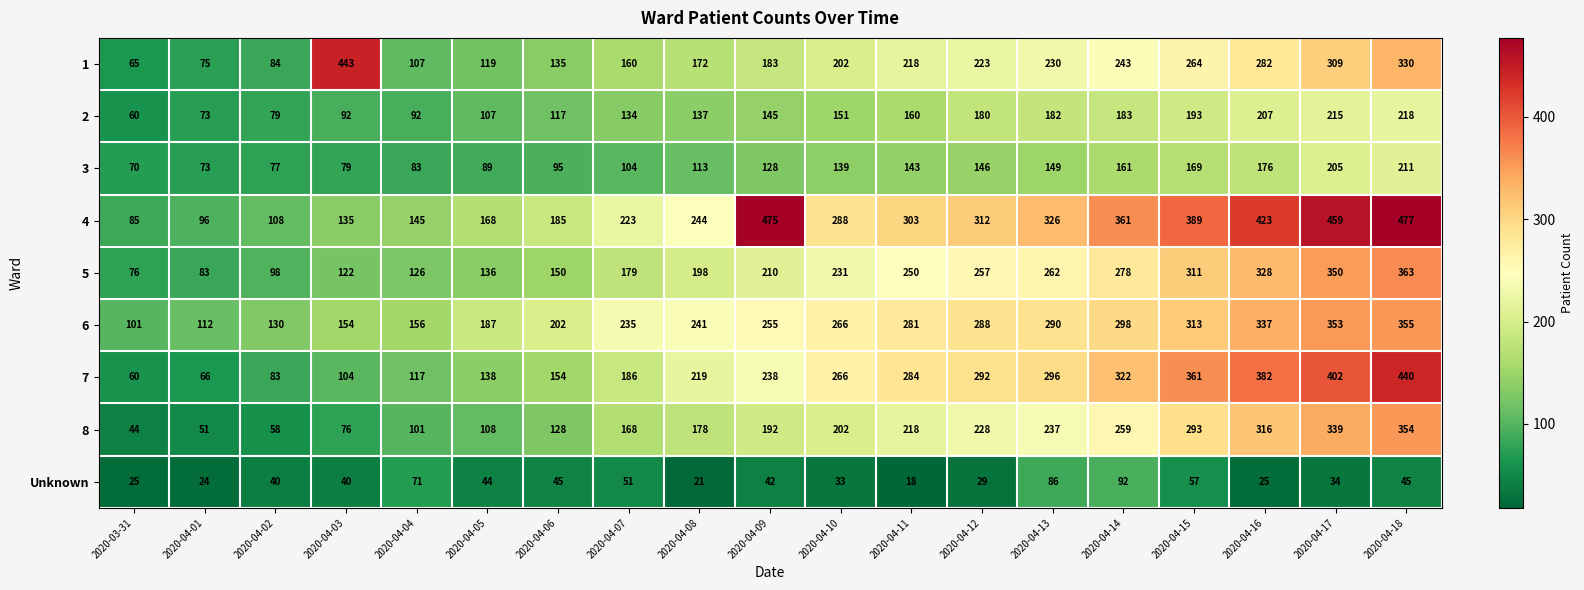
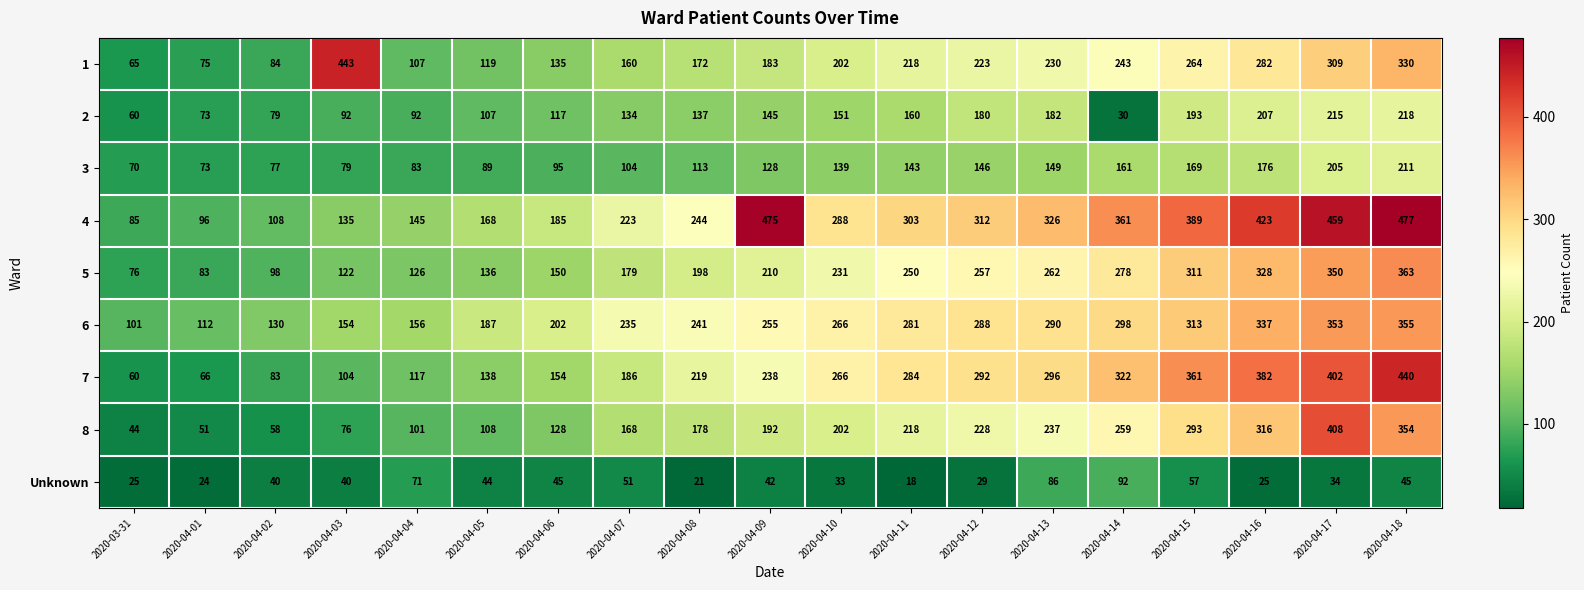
  {
    "1": {
      "2020-03-31": 65,
      "2020-04-01": 75,
      "2020-04-02": 84,
      "2020-04-03": 443,
      "2020-04-04": 107,
      "2020-04-05": 119,
      "2020-04-06": 135,
      "2020-04-07": 160,
      "2020-04-08": 172,
      "2020-04-09": 183,
      "2020-04-10": 202,
      "2020-04-11": 218,
      "2020-04-12": 223,
      "2020-04-13": 230,
      "2020-04-14": 243,
      "2020-04-15": 264,
      "2020-04-16": 282,
      "2020-04-17": 309,
      "2020-04-18": 330
    },
    "2": {
      "2020-03-31": 60,
      "2020-04-01": 73,
      "2020-04-02": 79,
      "2020-04-03": 92,
      "2020-04-04": 92,
      "2020-04-05": 107,
      "2020-04-06": 117,
      "2020-04-07": 134,
      "2020-04-08": 137,
      "2020-04-09": 145,
      "2020-04-10": 151,
      "2020-04-11": 160,
      "2020-04-12": 180,
      "2020-04-13": 182,
-     "2020-04-14": 183,
+     "2020-04-14": 30,
      "2020-04-15": 193,
      "2020-04-16": 207,
      "2020-04-17": 215,
      "2020-04-18": 218
    },
    "3": {
      "2020-03-31": 70,
      "2020-04-01": 73,
      "2020-04-02": 77,
      "2020-04-03": 79,
      "2020-04-04": 83,
      "2020-04-05": 89,
      "2020-04-06": 95,
      "2020-04-07": 104,
      "2020-04-08": 113,
      "2020-04-09": 128,
      "2020-04-10": 139,
      "2020-04-11": 143,
      "2020-04-12": 146,
      "2020-04-13": 149,
      "2020-04-14": 161,
      "2020-04-15": 169,
      "2020-04-16": 176,
      "2020-04-17": 205,
      "2020-04-18": 211
    },
    "4": {
      "2020-03-31": 85,
      "2020-04-01": 96,
      "2020-04-02": 108,
      "2020-04-03": 135,
      "2020-04-04": 145,
      "2020-04-05": 168,
      "2020-04-06": 185,
      "2020-04-07": 223,
      "2020-04-08": 244,
      "2020-04-09": 475,
      "2020-04-10": 288,
      "2020-04-11": 303,
      "2020-04-12": 312,
      "2020-04-13": 326,
      "2020-04-14": 361,
      "2020-04-15": 389,
      "2020-04-16": 423,
      "2020-04-17": 459,
      "2020-04-18": 477
    },
    "5": {
      "2020-03-31": 76,
      "2020-04-01": 83,
      "2020-04-02": 98,
      "2020-04-03": 122,
      "2020-04-04": 126,
      "2020-04-05": 136,
      "2020-04-06": 150,
      "2020-04-07": 179,
      "2020-04-08": 198,
      "2020-04-09": 210,
      "2020-04-10": 231,
      "2020-04-11": 250,
      "2020-04-12": 257,
      "2020-04-13": 262,
      "2020-04-14": 278,
      "2020-04-15": 311,
      "2020-04-16": 328,
      "2020-04-17": 350,
      "2020-04-18": 363
    },
    "6": {
      "2020-03-31": 101,
      "2020-04-01": 112,
      "2020-04-02": 130,
      "2020-04-03": 154,
      "2020-04-04": 156,
      "2020-04-05": 187,
      "2020-04-06": 202,
      "2020-04-07": 235,
      "2020-04-08": 241,
      "2020-04-09": 255,
      "2020-04-10": 266,
      "2020-04-11": 281,
      "2020-04-12": 288,
      "2020-04-13": 290,
      "2020-04-14": 298,
      "2020-04-15": 313,
      "2020-04-16": 337,
      "2020-04-17": 353,
      "2020-04-18": 355
    },
    "7": {
      "2020-03-31": 60,
      "2020-04-01": 66,
      "2020-04-02": 83,
      "2020-04-03": 104,
      "2020-04-04": 117,
      "2020-04-05": 138,
      "2020-04-06": 154,
      "2020-04-07": 186,
      "2020-04-08": 219,
      "2020-04-09": 238,
      "2020-04-10": 266,
      "2020-04-11": 284,
      "2020-04-12": 292,
      "2020-04-13": 296,
      "2020-04-14": 322,
      "2020-04-15": 361,
      "2020-04-16": 382,
      "2020-04-17": 402,
      "2020-04-18": 440
    },
    "8": {
      "2020-03-31": 44,
      "2020-04-01": 51,
      "2020-04-02": 58,
      "2020-04-03": 76,
      "2020-04-04": 101,
      "2020-04-05": 108,
      "2020-04-06": 128,
      "2020-04-07": 168,
      "2020-04-08": 178,
      "2020-04-09": 192,
      "2020-04-10": 202,
      "2020-04-11": 218,
      "2020-04-12": 228,
      "2020-04-13": 237,
      "2020-04-14": 259,
      "2020-04-15": 293,
      "2020-04-16": 316,
-     "2020-04-17": 339,
+     "2020-04-17": 408,
      "2020-04-18": 354
    },
    "Unknown": {
      "2020-03-31": 25,
      "2020-04-01": 24,
      "2020-04-02": 40,
      "2020-04-03": 40,
      "2020-04-04": 71,
      "2020-04-05": 44,
      "2020-04-06": 45,
      "2020-04-07": 51,
      "2020-04-08": 21,
      "2020-04-09": 42,
      "2020-04-10": 33,
      "2020-04-11": 18,
      "2020-04-12": 29,
      "2020-04-13": 86,
      "2020-04-14": 92,
      "2020-04-15": 57,
      "2020-04-16": 25,
      "2020-04-17": 34,
      "2020-04-18": 45
    }
  }
